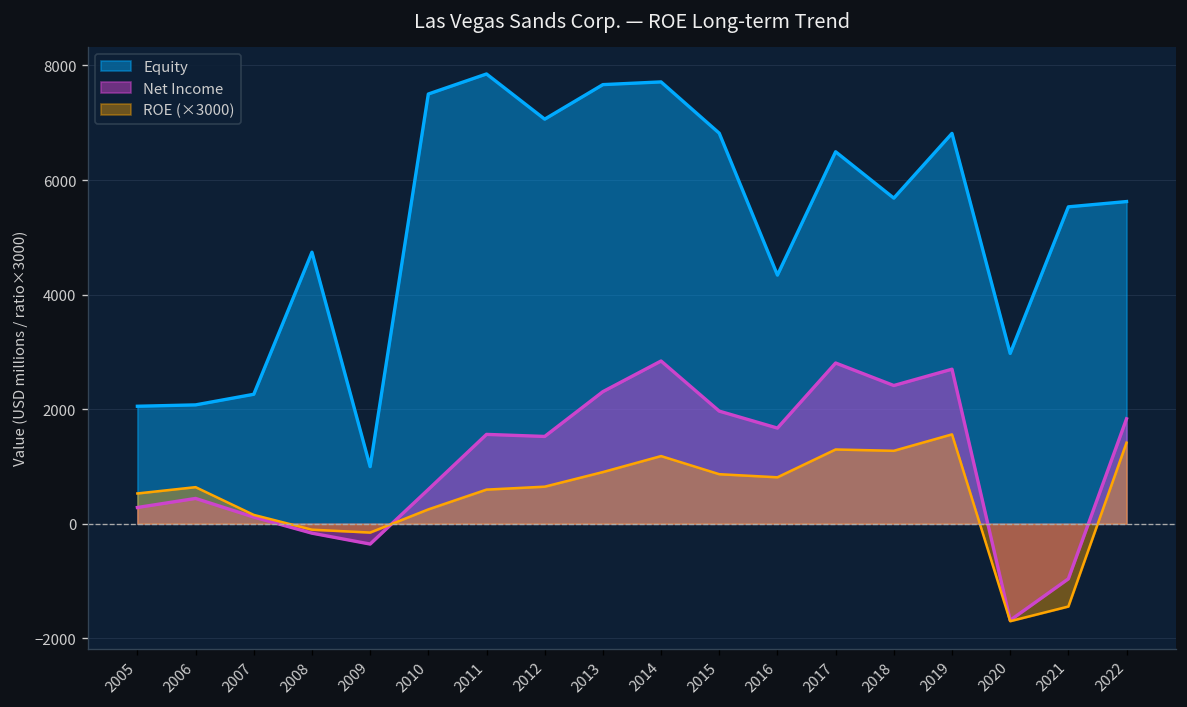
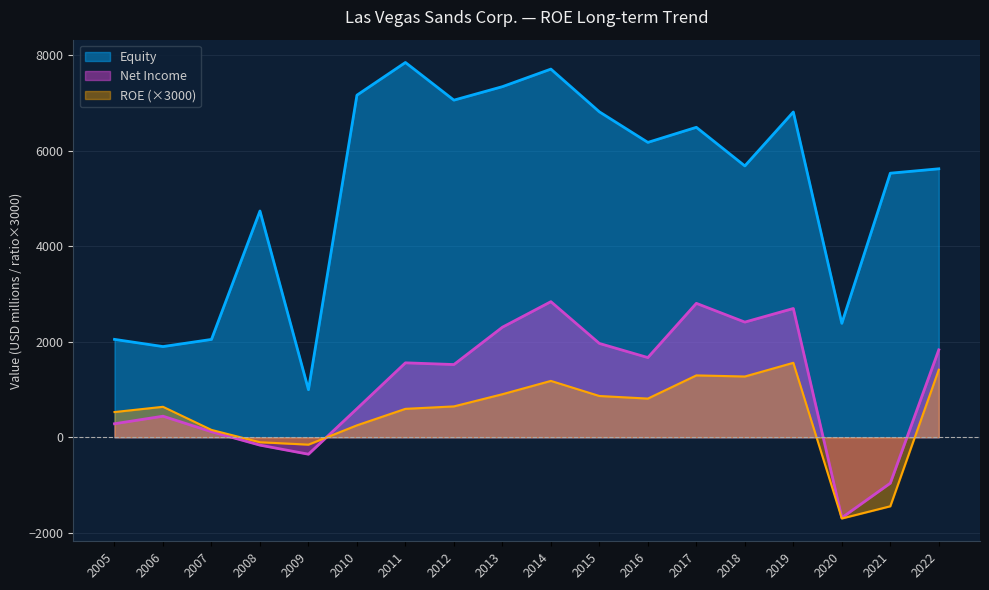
  {
    "Equity": {
      "2005": 2100,
-     "2006": 2100,
-     "2007": 2300,
+     "2006": 1900,
+     "2007": 2100,
      "2008": 4700,
      "2009": 1000,
-     "2010": 7500,
+     "2010": 7200,
      "2011": 7900,
      "2012": 7100,
-     "2013": 7700,
+     "2013": 7300,
      "2014": 7700,
      "2015": 6800,
-     "2016": 4300,
+     "2016": 6200,
      "2017": 6500,
      "2018": 5700,
      "2019": 6800,
-     "2020": 3000,
+     "2020": 2400,
      "2021": 5500,
      "2022": 5600
    }
  }
